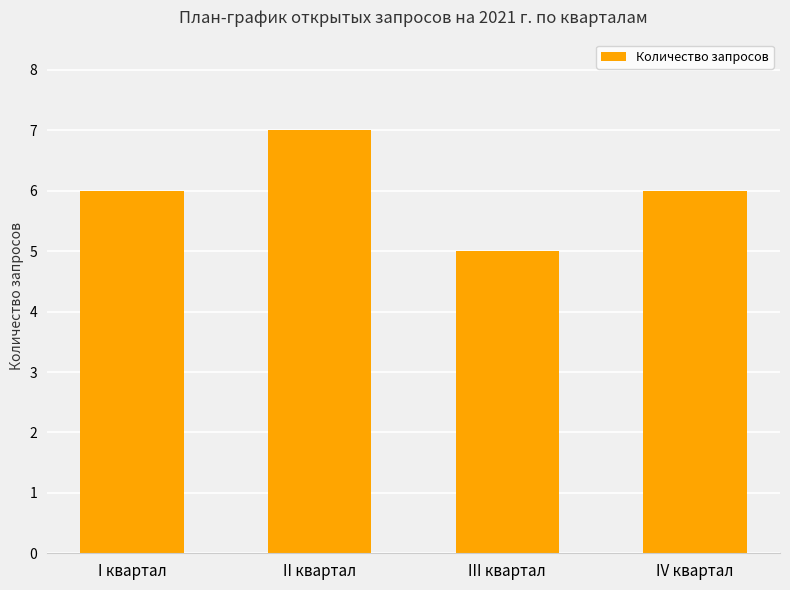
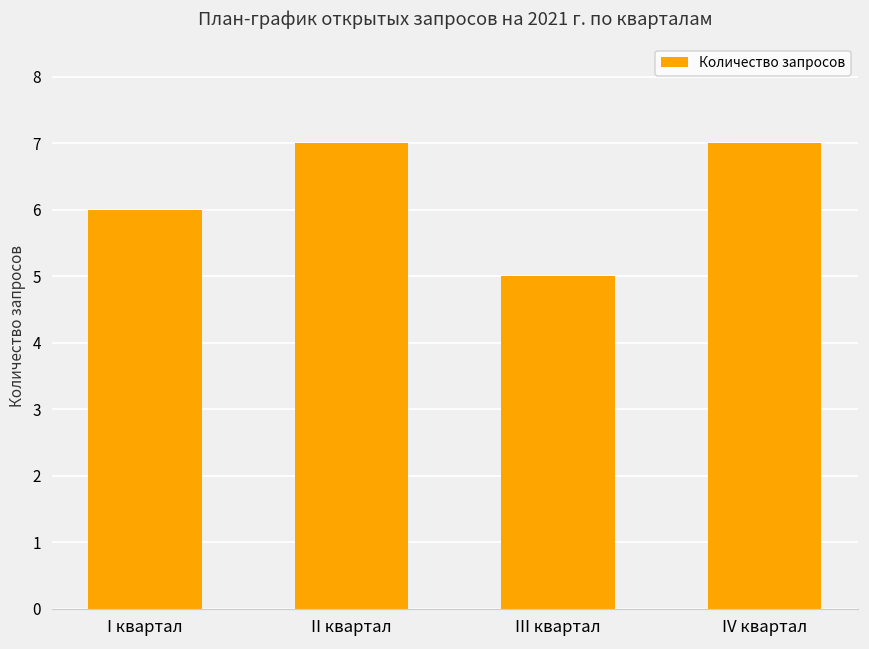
  {
    "I квартал": 6,
    "II квартал": 7,
    "III квартал": 5,
-   "IV квартал": 6
+   "IV квартал": 7
  }
